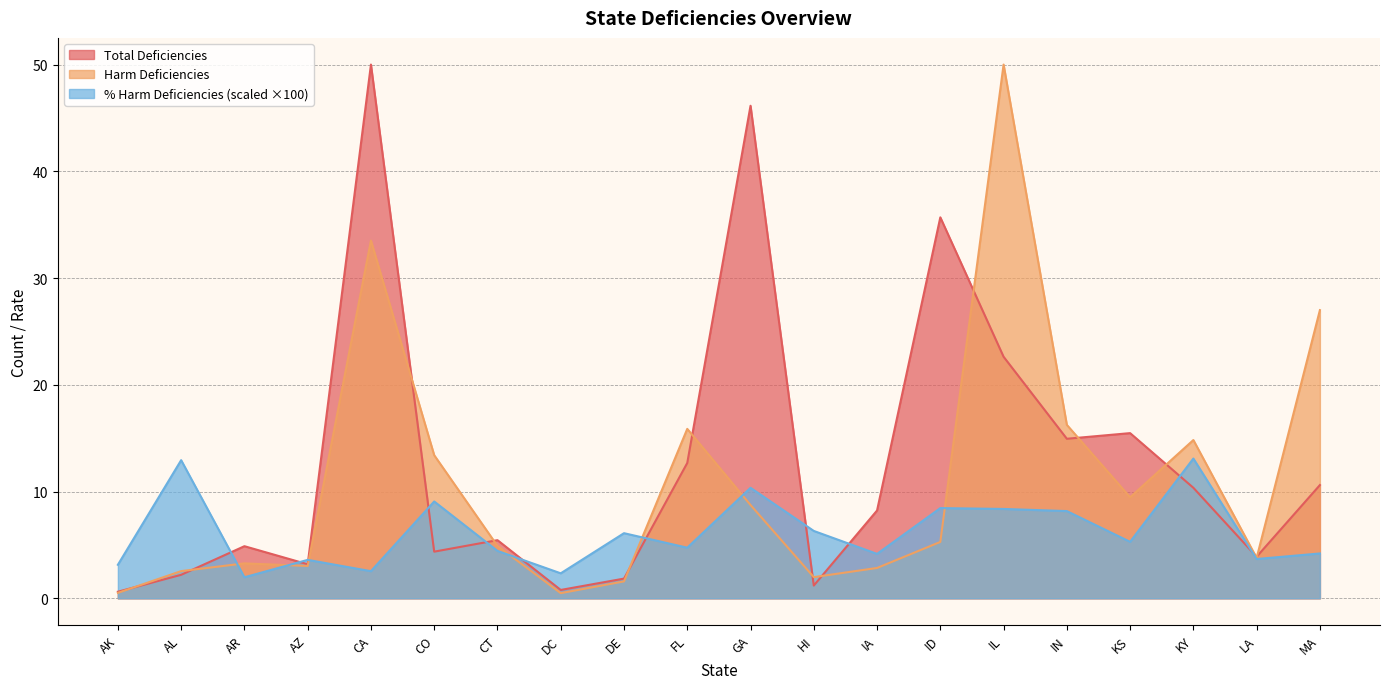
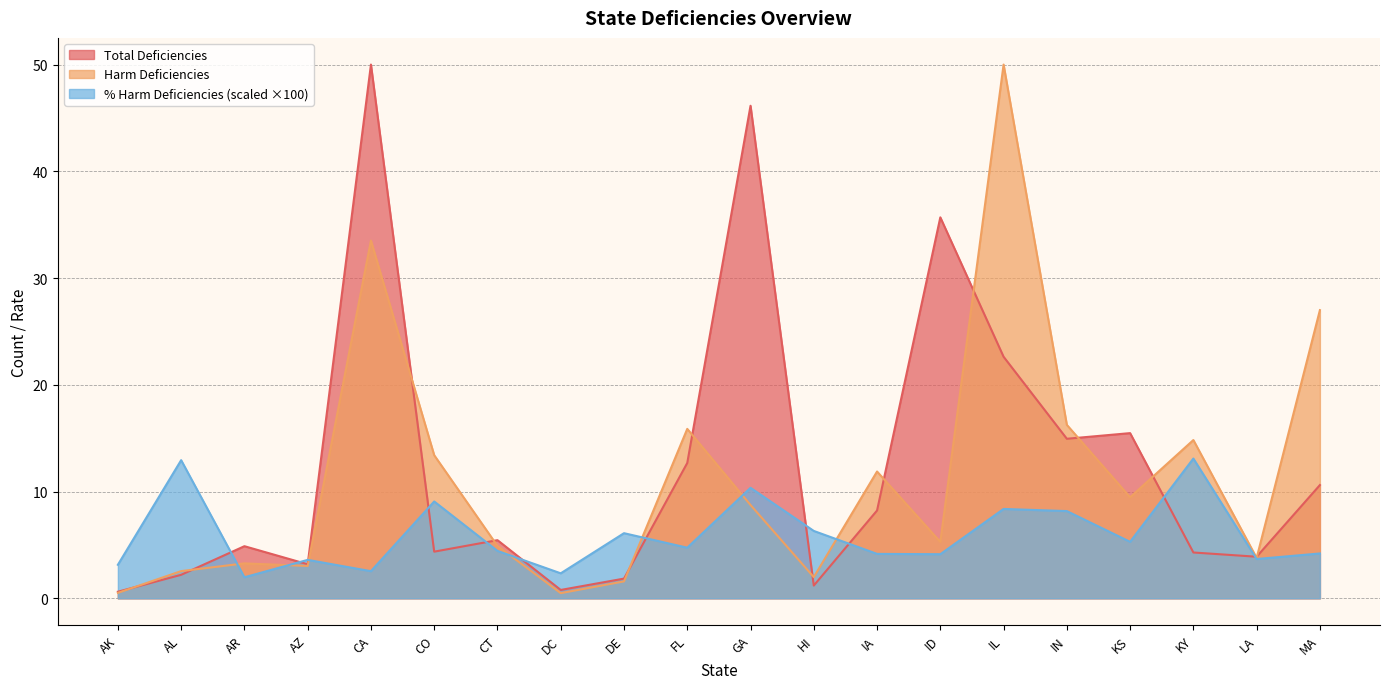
  {
    "Total Deficiencies": {
      "AL": 2.2,
      "AR": 4.9,
      "CA": 50.0,
      "CO": 4.4,
      "CT": 5.4,
      "DC": 0.8,
      "DE": 1.8,
      "FL": 12.7,
      "GA": 46.1,
      "HI": 1.2,
      "IA": 8.2,
      "ID": 35.7,
      "IL": 22.6,
      "IN": 14.9,
      "KS": 15.5,
-     "KY": 10.4,
+     "KY": 4.3,
      "MA": 10.6
    },
    "Harm Deficiencies": {
      "AL": 2.5,
      "AR": 3.3,
      "CA": 33.5,
      "CO": 13.4,
      "CT": 4.9,
      "DC": 0.5,
      "DE": 1.6,
      "FL": 15.9,
      "GA": 8.7,
      "HI": 2.0,
-     "IA": 2.8,
+     "IA": 11.9,
      "ID": 5.3,
      "IL": 50.0,
      "IN": 16.2,
      "KS": 9.5,
      "KY": 14.8,
      "MA": 27.0
    },
    "% Harm Deficiencies (scaled ×100)": {
      "AK": 3.1,
      "AL": 12.9,
      "AR": 2.0,
      "AZ": 3.6,
      "CA": 2.5,
      "CO": 9.1,
      "CT": 4.4,
      "DC": 2.3,
      "DE": 6.1,
      "FL": 4.7,
      "GA": 10.4,
      "HI": 6.3,
      "IA": 4.2,
-     "ID": 8.5,
+     "ID": 4.1,
      "IL": 8.4,
      "IN": 8.2,
      "KS": 5.3,
      "KY": 13.1,
      "MA": 4.2
    }
  }
